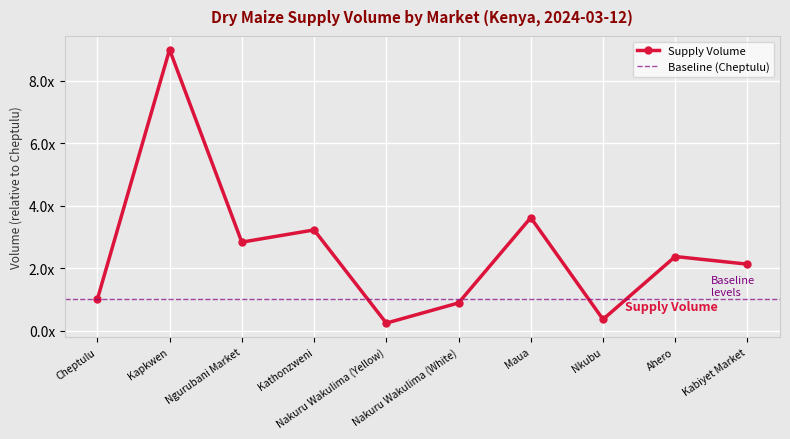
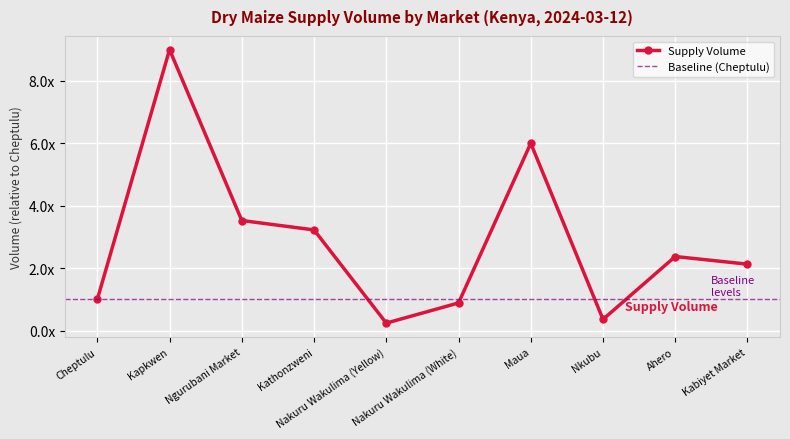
  {
    "Cheptulu": "1.0x",
    "Kapkwen": "9.0x",
-   "Ngurubani Market": "2.8x",
+   "Ngurubani Market": "3.5x",
    "Kathonzweni": "3.2x",
    "Nakuru Wakulima (Yellow)": "0.2x",
    "Nakuru Wakulima (White)": "0.9x",
-   "Maua": "3.6x",
+   "Maua": "6.0x",
    "Nkubu": "0.4x",
    "Ahero": "2.4x",
    "Kabiyet Market": "2.1x"
  }
